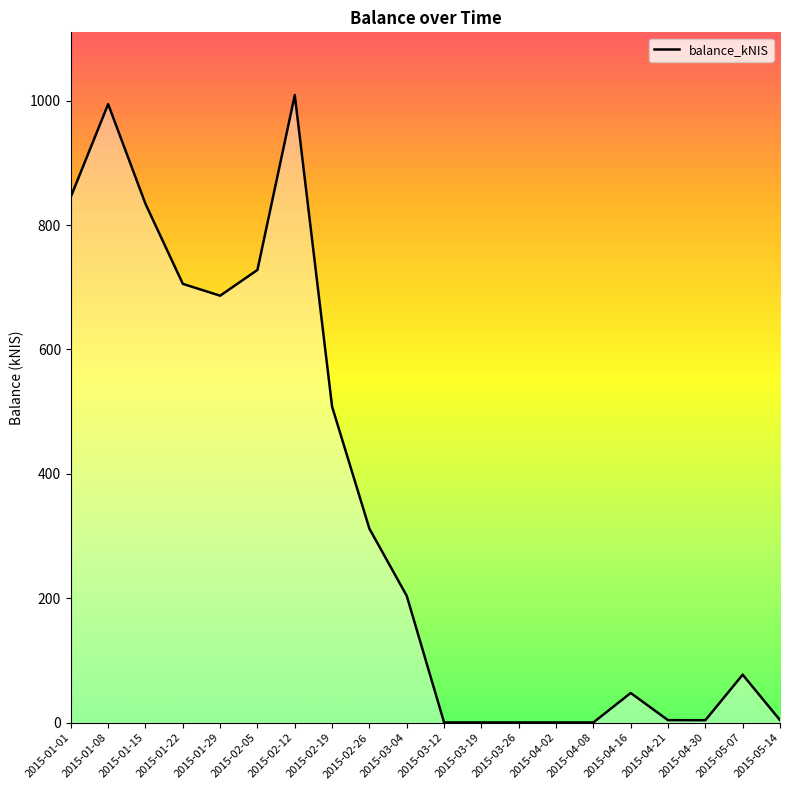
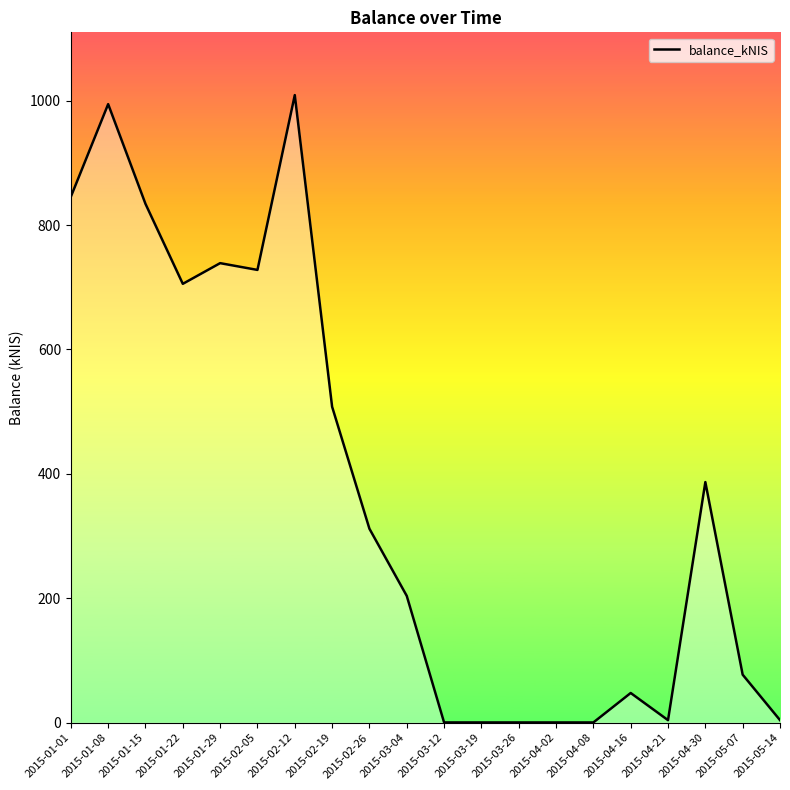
  {
    "2015-01-01": 850,
    "2015-01-08": 990,
    "2015-01-15": 830,
    "2015-01-22": 710,
-   "2015-01-29": 690,
+   "2015-01-29": 740,
    "2015-02-05": 730,
    "2015-02-12": 1010,
    "2015-02-19": 510,
    "2015-02-26": 310,
    "2015-03-04": 200,
    "2015-03-12": 0,
    "2015-03-19": 0,
    "2015-03-26": 0,
    "2015-04-02": 0,
    "2015-04-08": 0,
    "2015-04-16": 50,
    "2015-04-21": 0,
-   "2015-04-30": 0,
+   "2015-04-30": 390,
    "2015-05-07": 80,
    "2015-05-14": 0
  }
